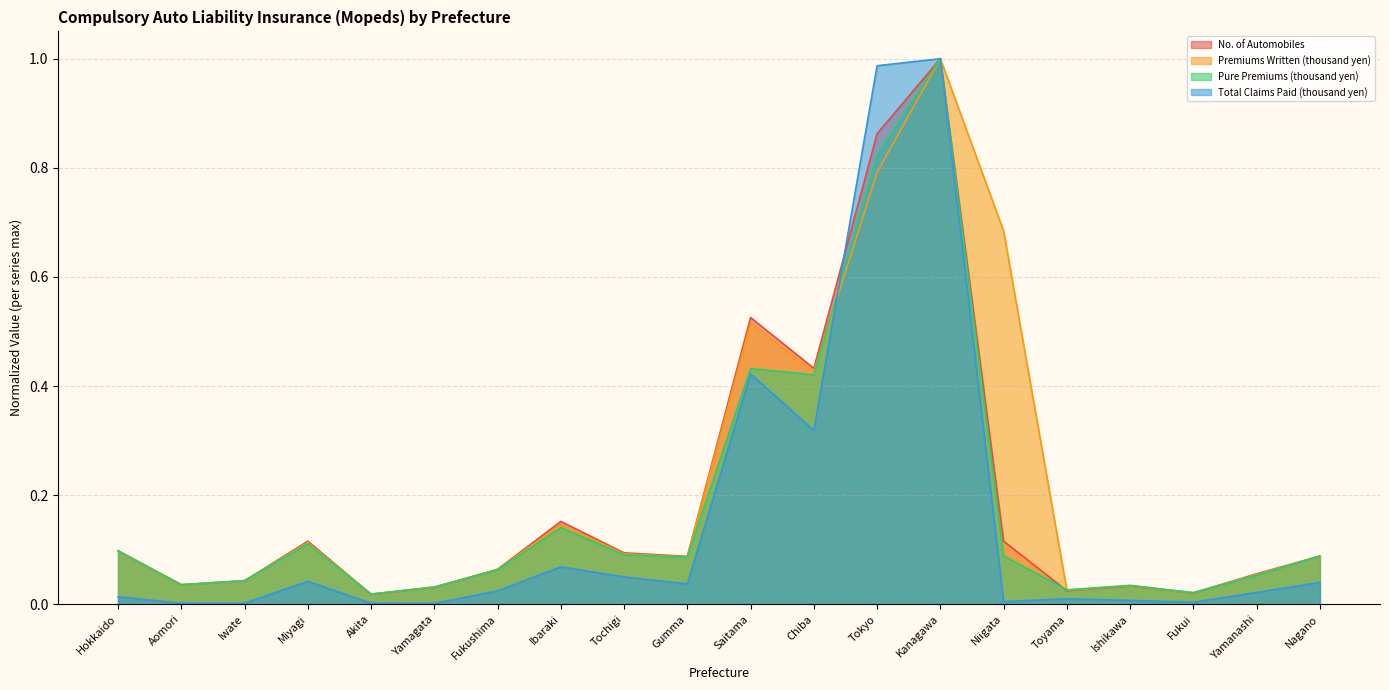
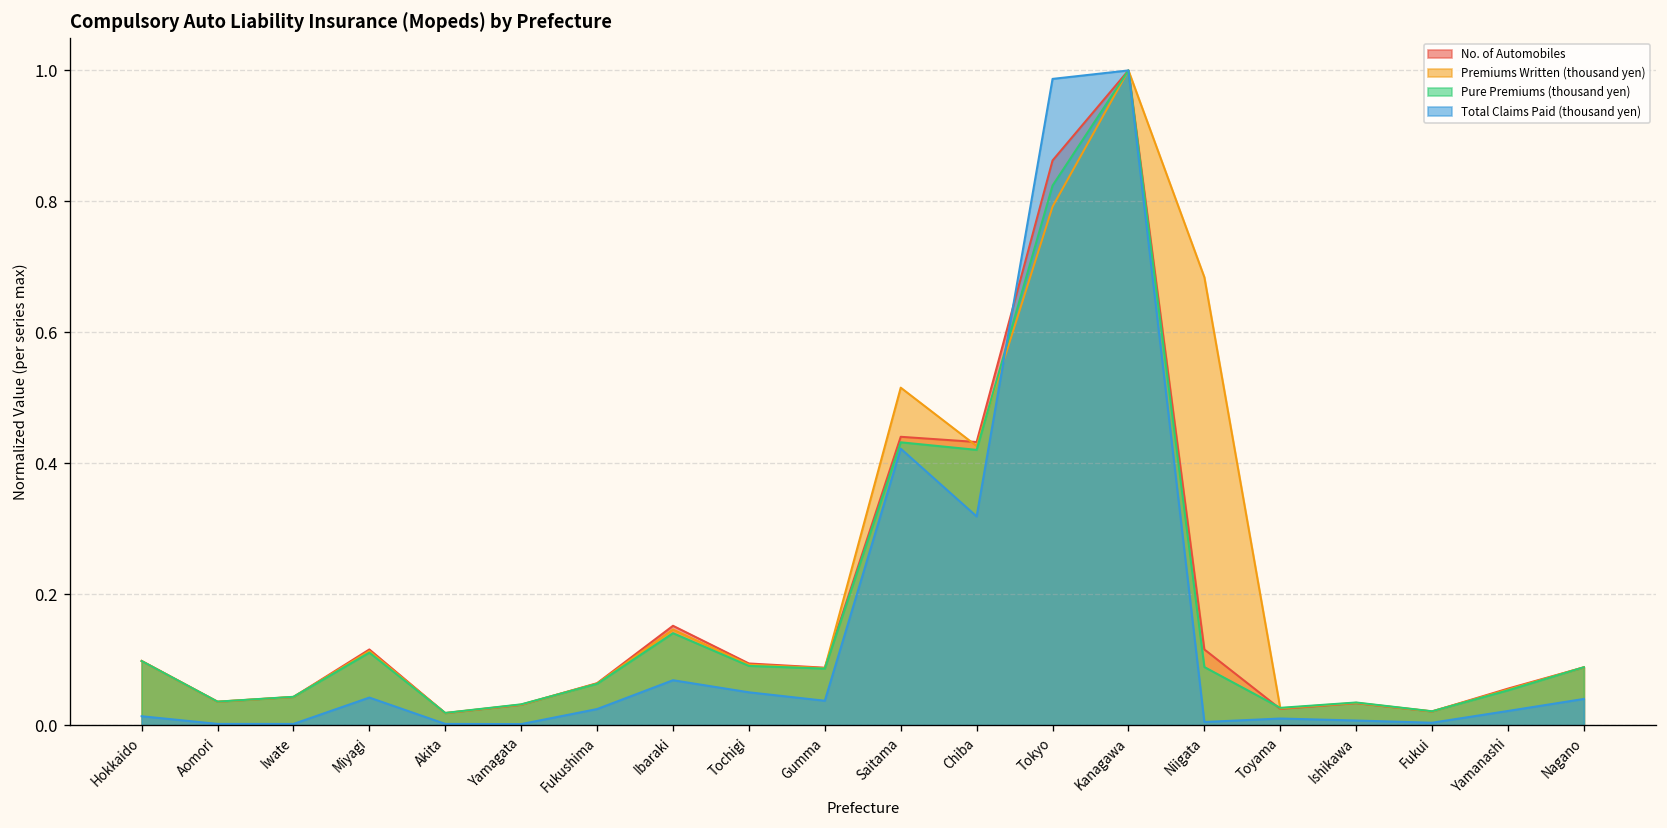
  {
    "No. of Automobiles": {
      "Ibaraki": 0.15,
-     "Saitama": 0.53,
+     "Saitama": 0.44,
      "Chiba": 0.43,
      "Tokyo": 0.86,
      "Niigata": 0.12
    },
    "Premiums Written (thousand yen)": {
      "Ibaraki": 0.15,
      "Saitama": 0.52,
      "Chiba": 0.43,
      "Tokyo": 0.79,
      "Niigata": 0.68
    },
    "Pure Premiums (thousand yen)": {
      "Ibaraki": 0.14,
      "Saitama": 0.43,
      "Chiba": 0.42,
      "Tokyo": 0.82,
      "Niigata": 0.09
    },
    "Total Claims Paid (thousand yen)": {
      "Hokkaido": 0.01,
      "Aomori": 0.00,
      "Iwate": 0.00,
      "Miyagi": 0.04,
      "Akita": 0.00,
      "Yamagata": 0.00,
      "Fukushima": 0.02,
      "Ibaraki": 0.07,
      "Tochigi": 0.05,
      "Gumma": 0.04,
      "Saitama": 0.42,
      "Chiba": 0.32,
      "Tokyo": 0.99,
      "Niigata": 0.00,
      "Toyama": 0.01,
      "Ishikawa": 0.01,
      "Fukui": 0.00,
      "Yamanashi": 0.02,
      "Nagano": 0.04
    }
  }
